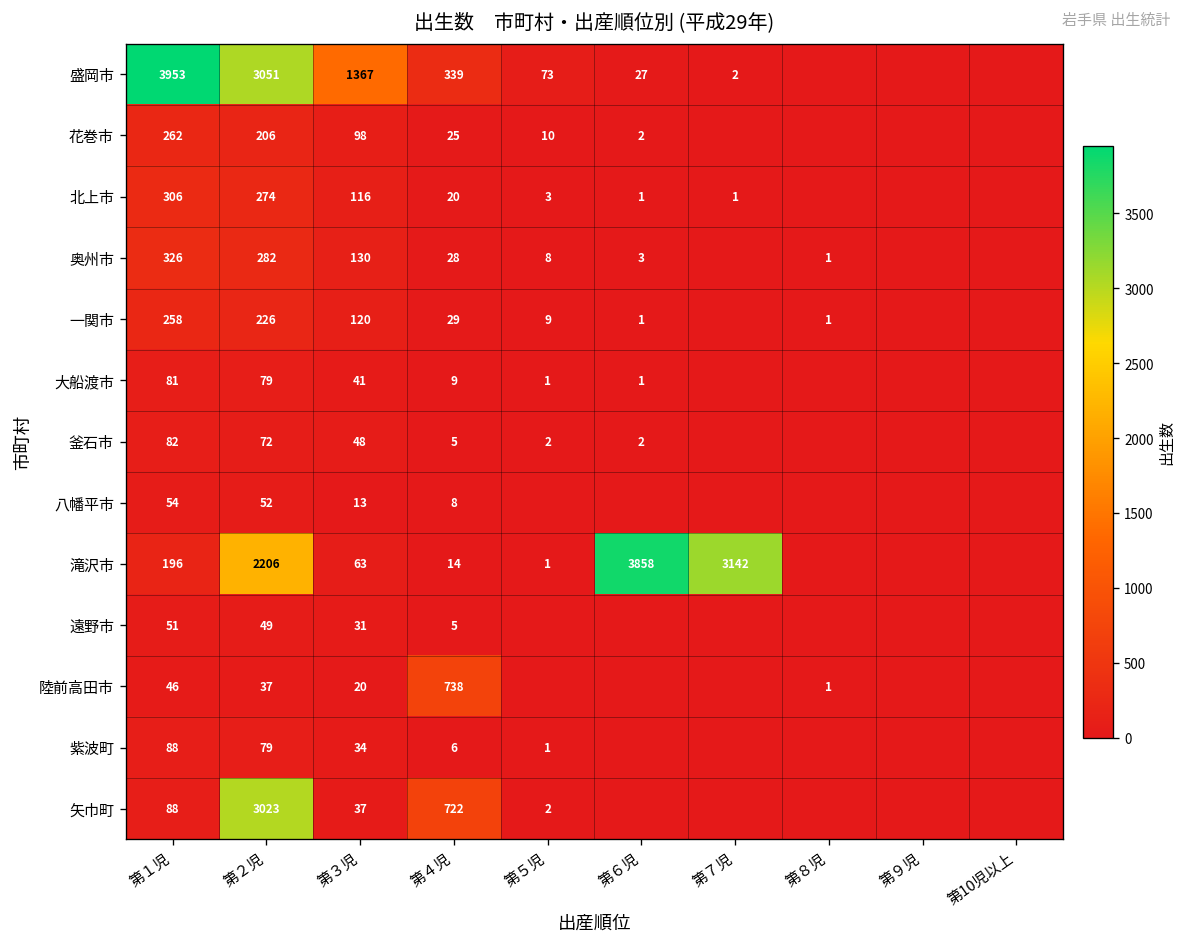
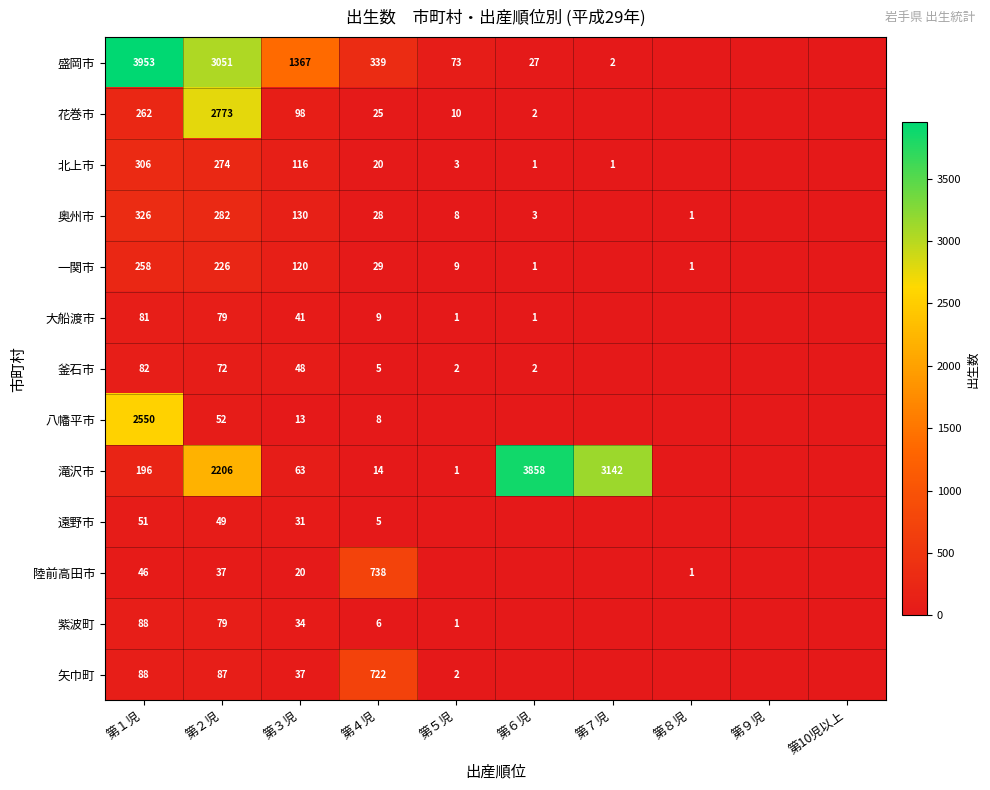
  {
    "盛岡市": {
      "第１児": 3953,
      "第２児": 3051,
      "第３児": 1367,
      "第４児": 339,
      "第５児": 73,
      "第６児": 27,
      "第７児": 2
    },
    "花巻市": {
      "第１児": 262,
-     "第２児": 206,
+     "第２児": 2773,
      "第３児": 98,
      "第４児": 25,
      "第５児": 10,
      "第６児": 2
    },
    "北上市": {
      "第１児": 306,
      "第２児": 274,
      "第３児": 116,
      "第４児": 20,
      "第５児": 3,
      "第６児": 1,
      "第７児": 1
    },
    "奥州市": {
      "第１児": 326,
      "第２児": 282,
      "第３児": 130,
      "第４児": 28,
      "第５児": 8,
      "第６児": 3,
      "第８児": 1
    },
    "一関市": {
      "第１児": 258,
      "第２児": 226,
      "第３児": 120,
      "第４児": 29,
      "第５児": 9,
      "第６児": 1,
      "第８児": 1
    },
    "大船渡市": {
      "第１児": 81,
      "第２児": 79,
      "第３児": 41,
      "第４児": 9,
      "第５児": 1,
      "第６児": 1
    },
    "釜石市": {
      "第１児": 82,
      "第２児": 72,
      "第３児": 48,
      "第４児": 5,
      "第５児": 2,
      "第６児": 2
    },
    "八幡平市": {
-     "第１児": 54,
+     "第１児": 2550,
      "第２児": 52,
      "第３児": 13,
      "第４児": 8
    },
    "滝沢市": {
      "第１児": 196,
      "第２児": 2206,
      "第３児": 63,
      "第４児": 14,
      "第５児": 1,
      "第６児": 3858,
      "第７児": 3142
    },
    "遠野市": {
      "第１児": 51,
      "第２児": 49,
      "第３児": 31,
      "第４児": 5
    },
    "陸前高田市": {
      "第１児": 46,
      "第２児": 37,
      "第３児": 20,
      "第４児": 738,
      "第８児": 1
    },
    "紫波町": {
      "第１児": 88,
      "第２児": 79,
      "第３児": 34,
      "第４児": 6,
      "第５児": 1
    },
    "矢巾町": {
      "第１児": 88,
-     "第２児": 3023,
+     "第２児": 87,
      "第３児": 37,
      "第４児": 722,
      "第５児": 2
    }
  }
